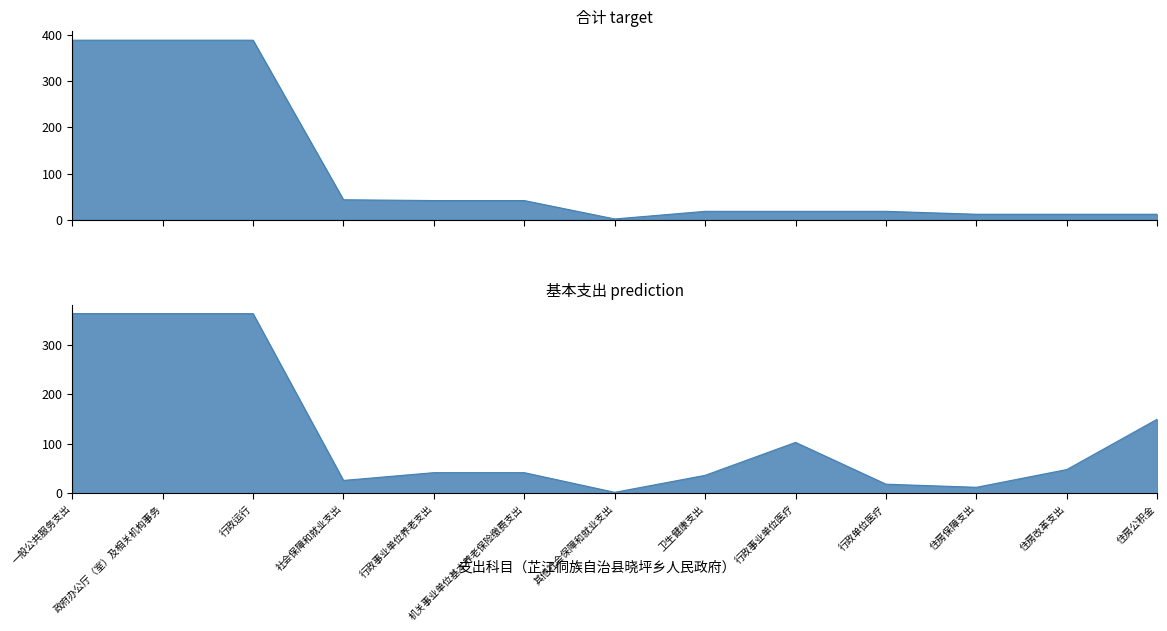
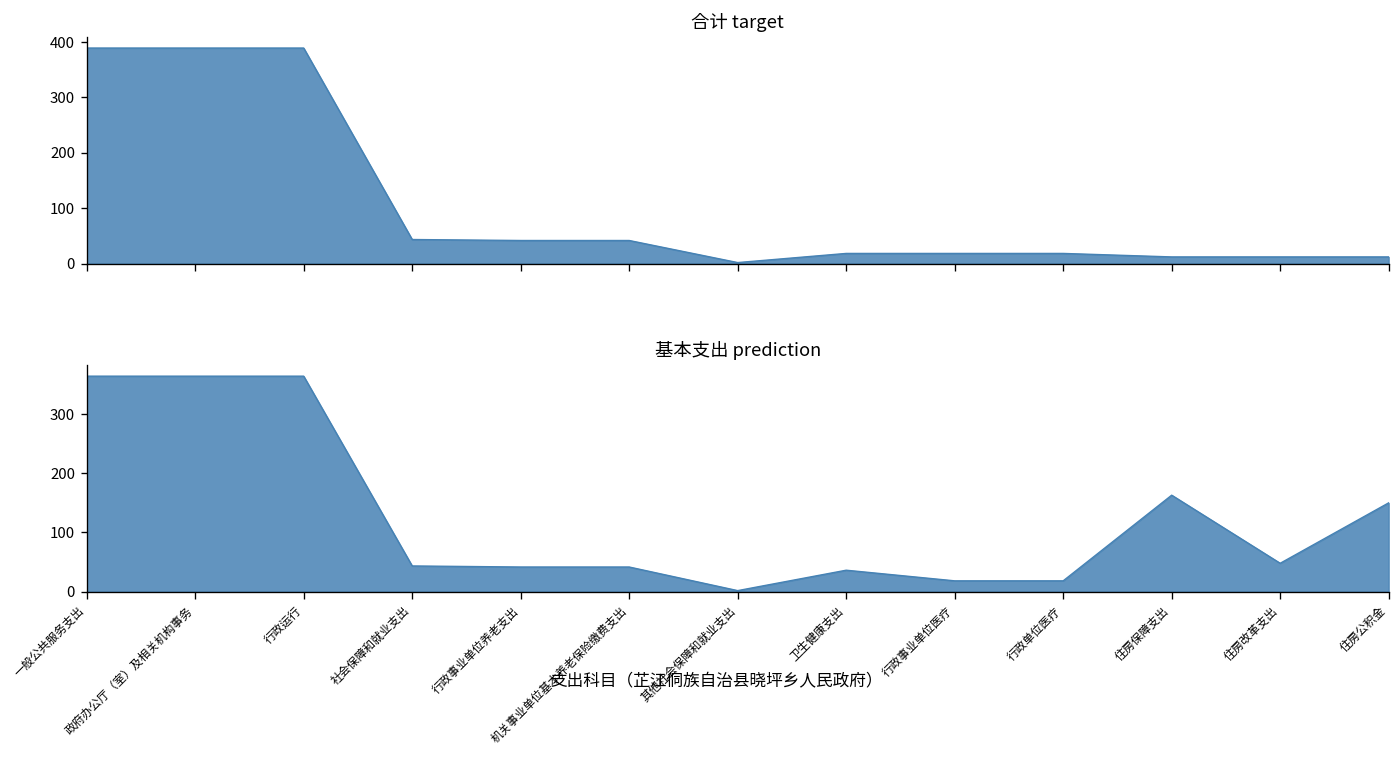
  {
    "基本支出 prediction": {
      "一般公共服务支出": 360,
      "政府办公厅（室）及相关机构事务": 360,
      "行政运行": 360,
-     "社会保障和就业支出": 30,
+     "社会保障和就业支出": 40,
      "行政事业单位养老支出": 40,
      "机关事业单位基本养老保险缴费支出": 40,
      "其他社会保障和就业支出": 0,
      "卫生健康支出": 40,
-     "行政事业单位医疗": 100,
+     "行政事业单位医疗": 20,
      "行政单位医疗": 20,
-     "住房保障支出": 10,
+     "住房保障支出": 160,
      "住房改革支出": 50,
      "住房公积金": 150
    }
  }
